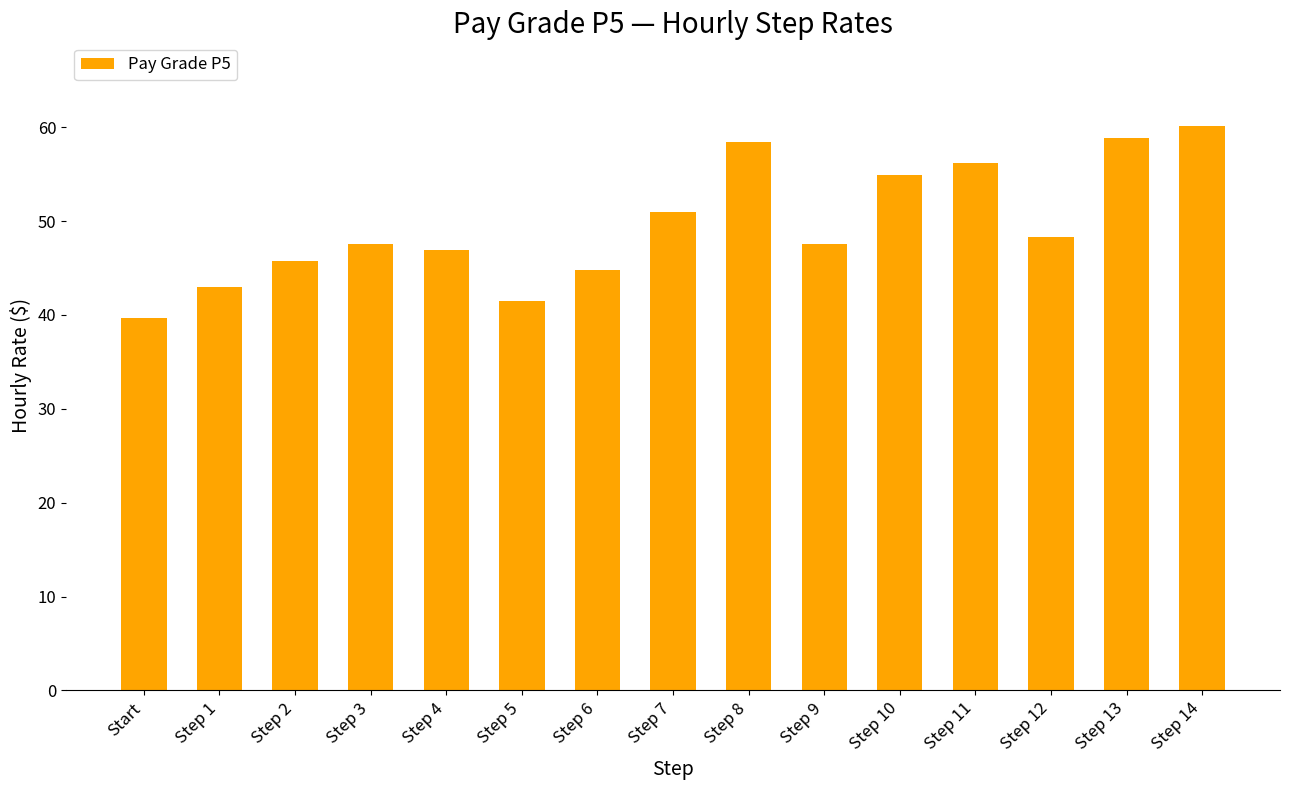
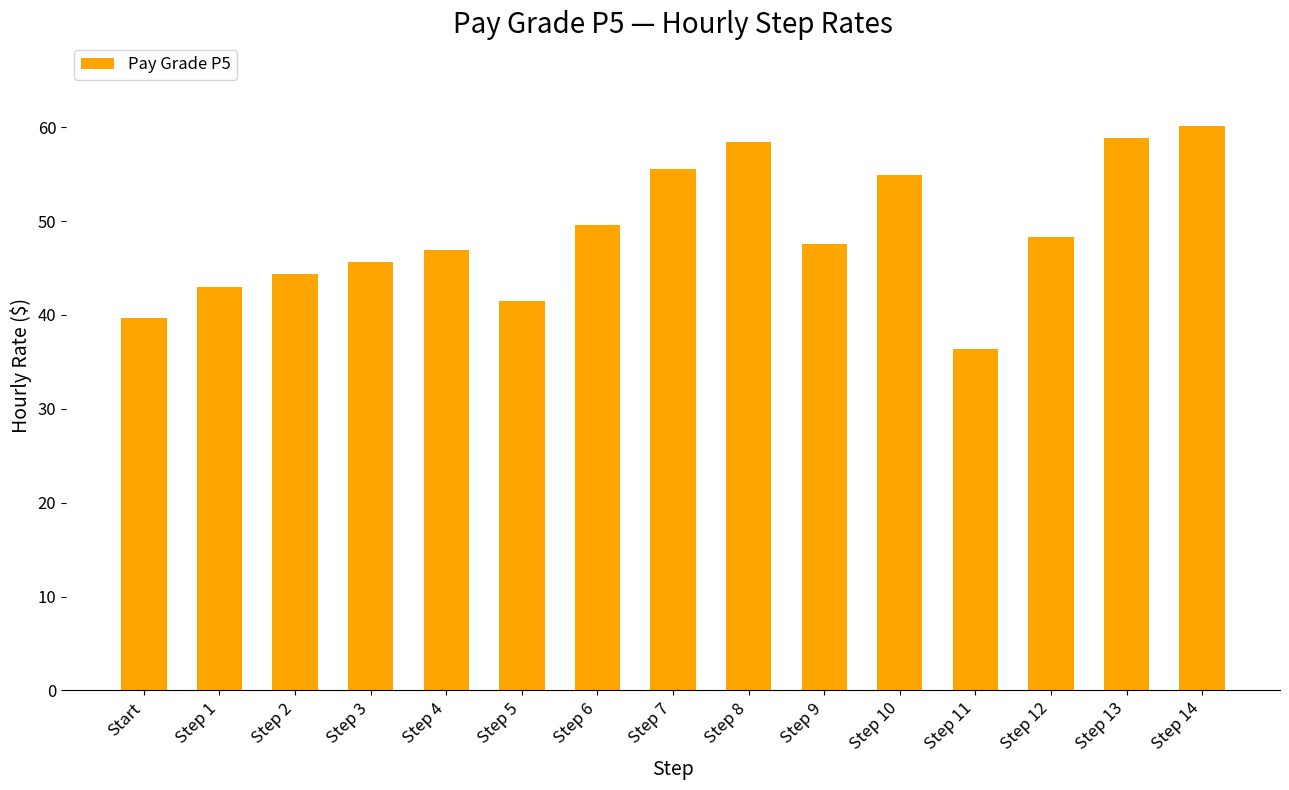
  {
    "Start": 40,
    "Step 1": 43,
-   "Step 2": 46,
-   "Step 3": 48,
+   "Step 2": 44,
+   "Step 3": 46,
    "Step 4": 47,
    "Step 5": 42,
-   "Step 6": 45,
-   "Step 7": 51,
+   "Step 6": 50,
+   "Step 7": 55,
    "Step 8": 58,
    "Step 9": 48,
    "Step 10": 55,
-   "Step 11": 56,
+   "Step 11": 36,
    "Step 12": 48,
    "Step 13": 59,
    "Step 14": 60
  }
